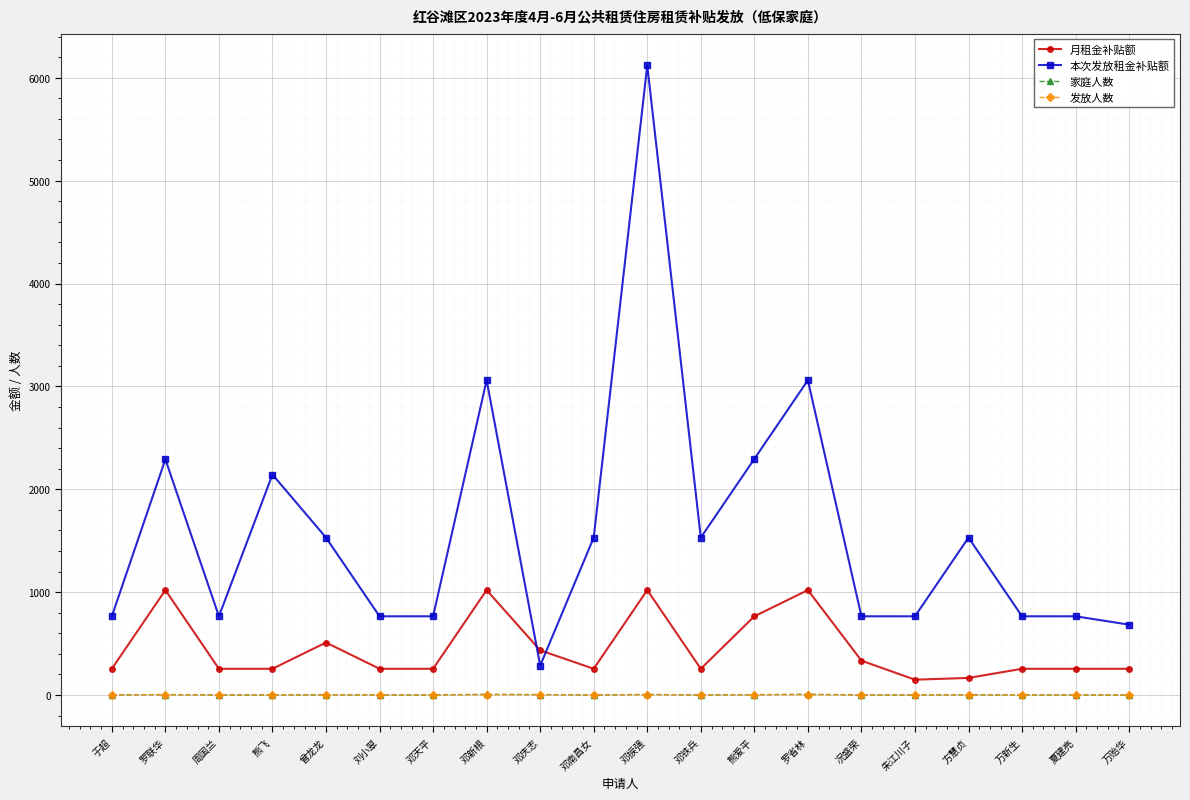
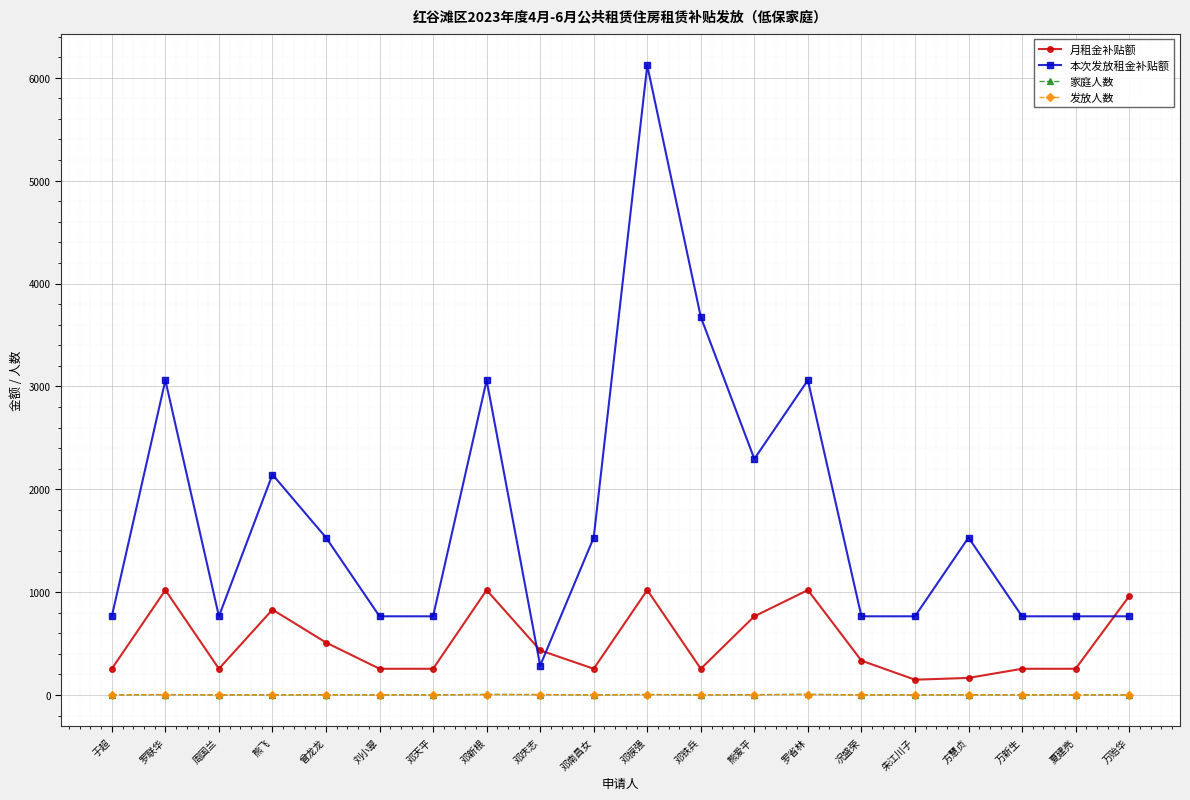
  {
    "月租金补贴额": {
      "于超": 260,
      "罗联华": 1020,
      "周国兰": 260,
-     "熊飞": 260,
+     "熊飞": 830,
      "曾龙龙": 510,
      "刘小翠": 260,
      "邓天平": 260,
      "邓新根": 1020,
      "邓庆志": 430,
      "邓南昌女": 260,
      "邓捩强": 1020,
      "邓铁兵": 260,
      "熊爱平": 770,
      "罗省林": 1020,
      "况盛荣": 330,
      "朱江川子": 150,
      "方慧贞": 170,
      "万新生": 260,
      "夏建亮": 260,
-     "万贻华": 260
+     "万贻华": 960
    },
    "本次发放租金补贴额": {
      "于超": 770,
-     "罗联华": 2290,
+     "罗联华": 3060,
      "周国兰": 770,
      "熊飞": 2140,
      "曾龙龙": 1530,
      "刘小翠": 770,
      "邓天平": 770,
      "邓新根": 3060,
      "邓庆志": 290,
      "邓南昌女": 1530,
      "邓捩强": 6120,
-     "邓铁兵": 1530,
+     "邓铁兵": 3670,
      "熊爱平": 2300,
      "罗省林": 3060,
      "况盛荣": 770,
      "朱江川子": 770,
      "方慧贞": 1530,
      "万新生": 770,
      "夏建亮": 770,
-     "万贻华": 680
+     "万贻华": 770
    }
  }
